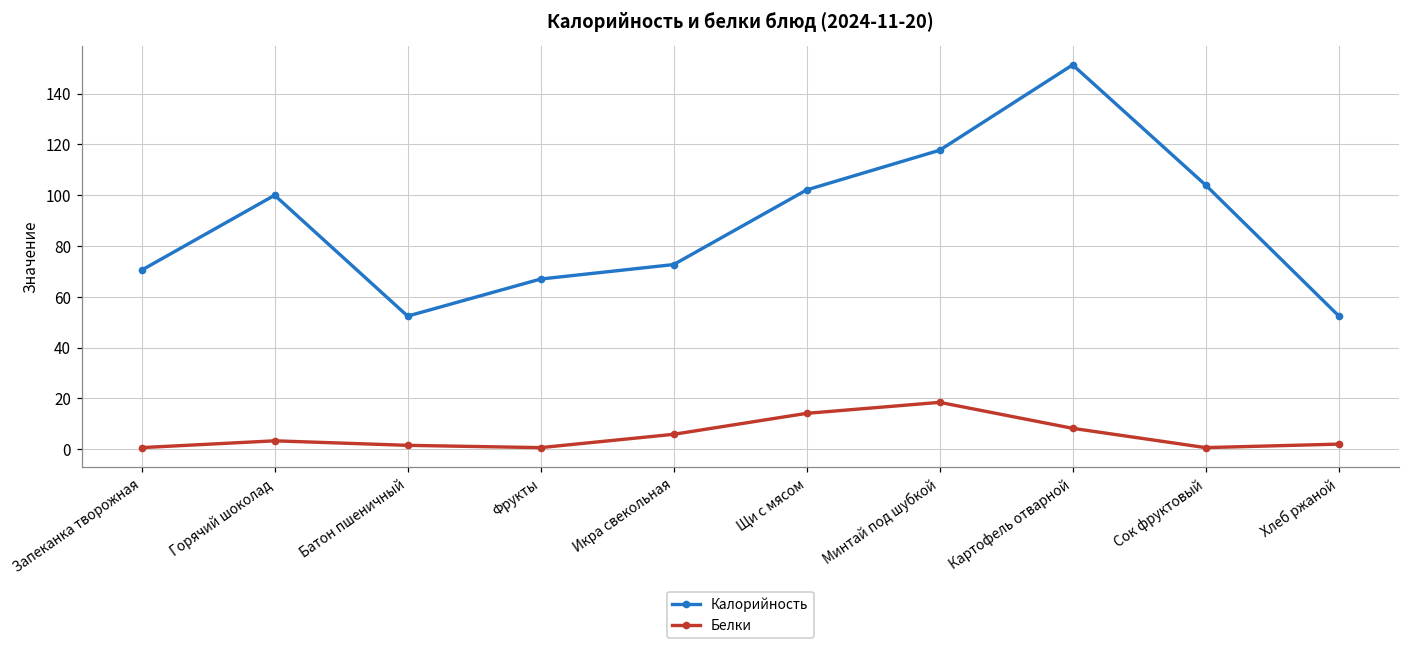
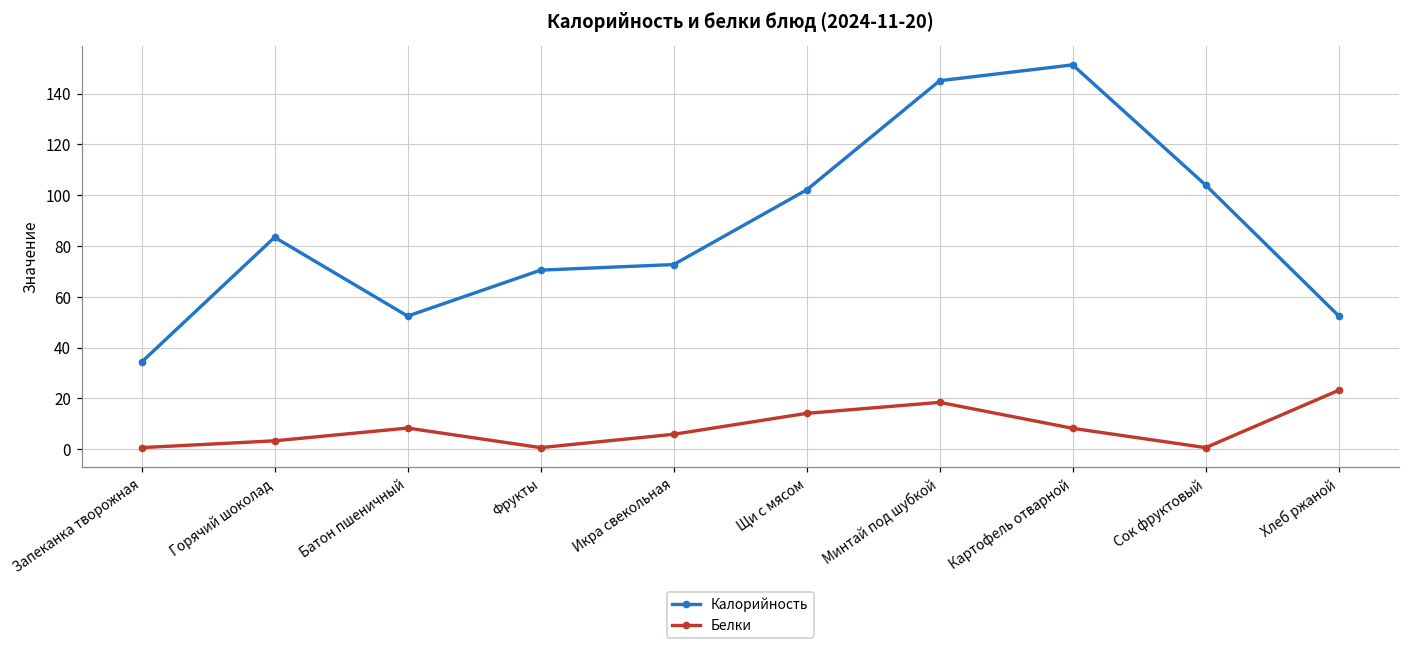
  {
    "Калорийность": {
-     "Запеканка творожная": 71,
-     "Горячий шоколад": 100,
+     "Запеканка творожная": 34,
+     "Горячий шоколад": 83,
      "Батон пшеничный": 52,
-     "Фрукты": 67,
+     "Фрукты": 71,
      "Икра свекольная": 73,
      "Щи с мясом": 102,
-     "Минтай под шубкой": 118,
+     "Минтай под шубкой": 145,
      "Картофель отварной": 151,
      "Сок фруктовый": 104,
      "Хлеб ржаной": 53
    },
    "Белки": {
      "Запеканка творожная": 1,
      "Горячий шоколад": 3,
-     "Батон пшеничный": 2,
+     "Батон пшеничный": 8,
      "Фрукты": 1,
      "Икра свекольная": 6,
      "Щи с мясом": 14,
      "Минтай под шубкой": 18,
      "Картофель отварной": 8,
      "Сок фруктовый": 1,
-     "Хлеб ржаной": 2
+     "Хлеб ржаной": 23
    }
  }
